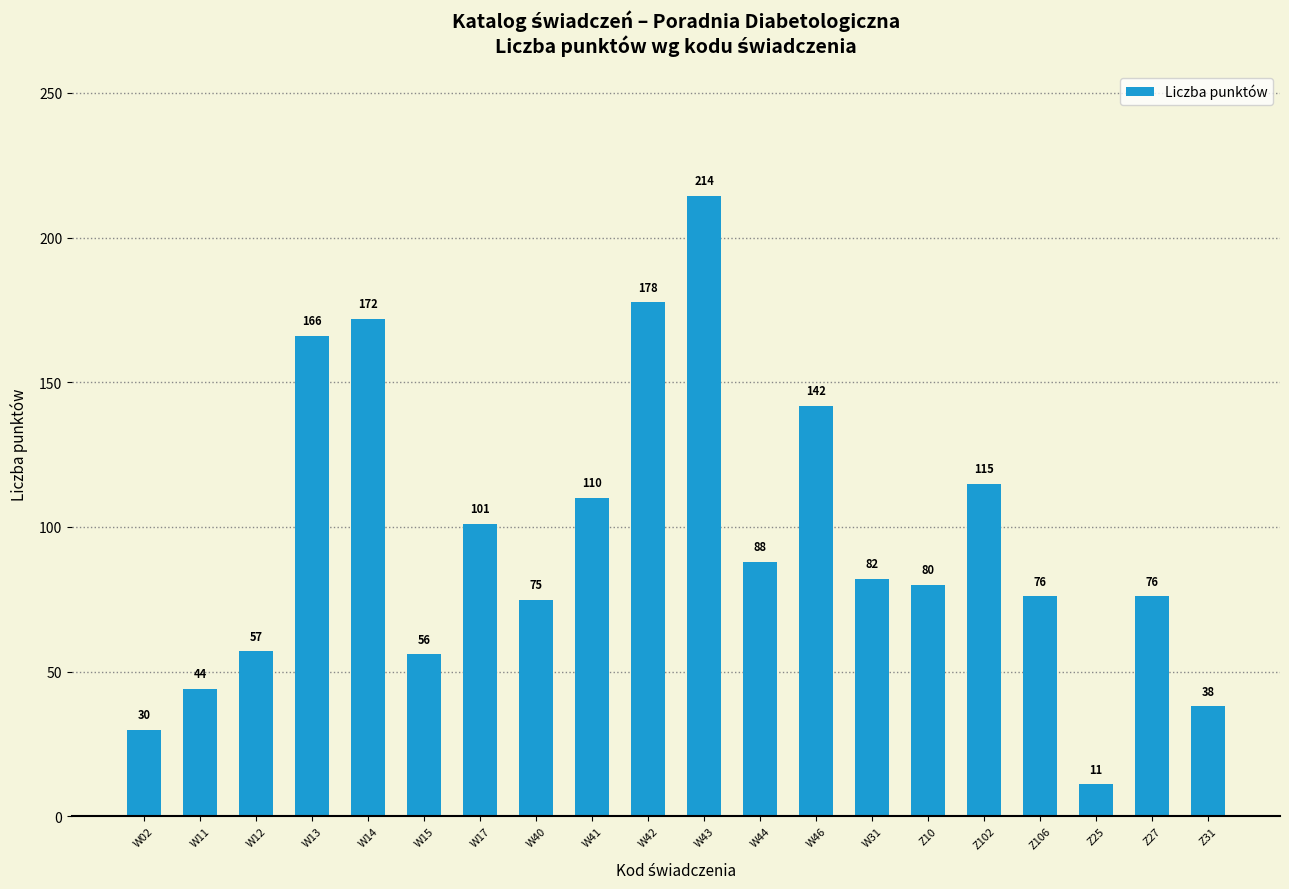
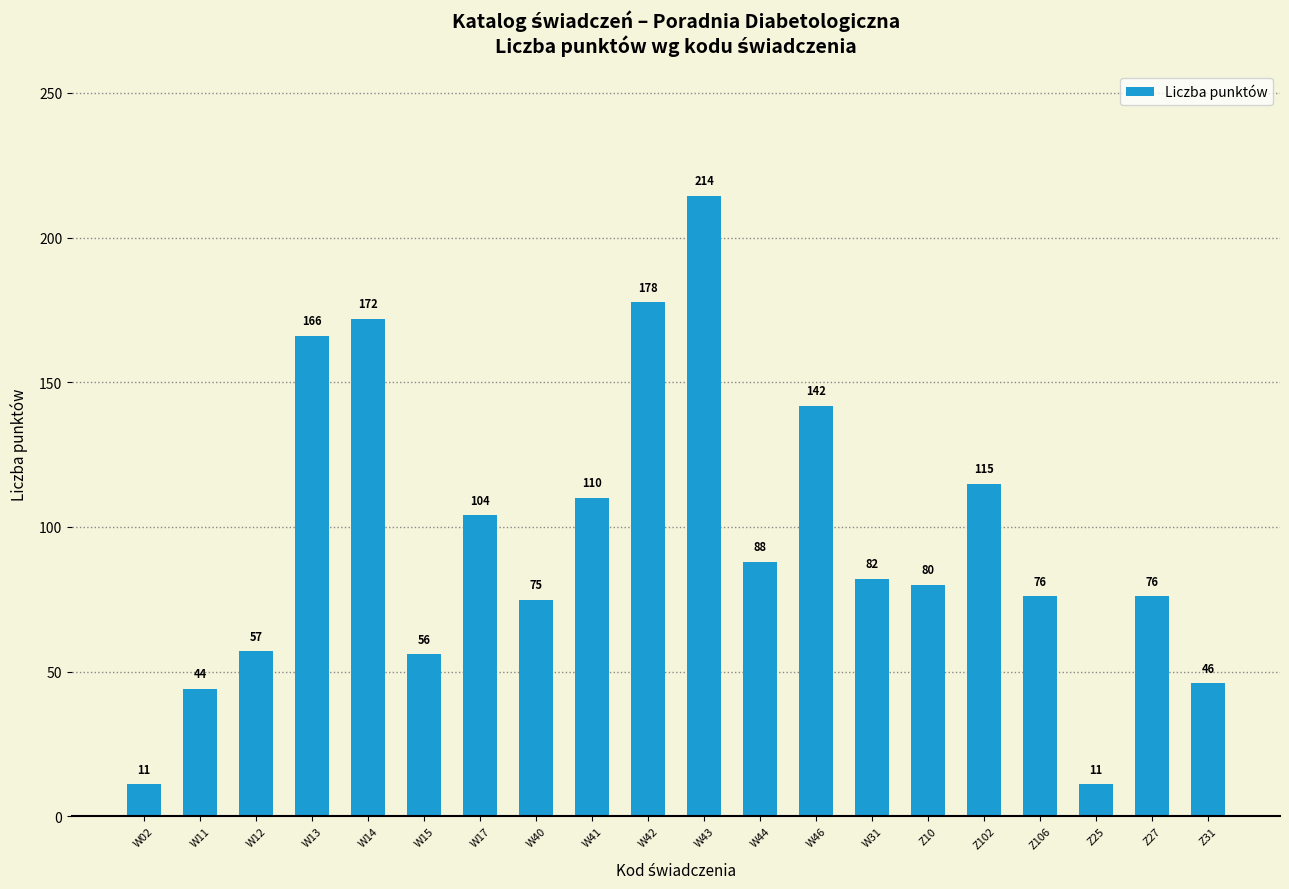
  {
-   "W02": 30,
+   "W02": 11,
    "W11": 44,
    "W12": 57,
    "W13": 166,
    "W14": 172,
    "W15": 56,
-   "W17": 101,
+   "W17": 104,
    "W40": 75,
    "W41": 110,
    "W42": 178,
    "W43": 214,
    "W44": 88,
    "W46": 142,
    "W31": 82,
    "Z10": 80,
    "Z102": 115,
    "Z106": 76,
    "Z25": 11,
    "Z27": 76,
-   "Z31": 38
+   "Z31": 46
  }
